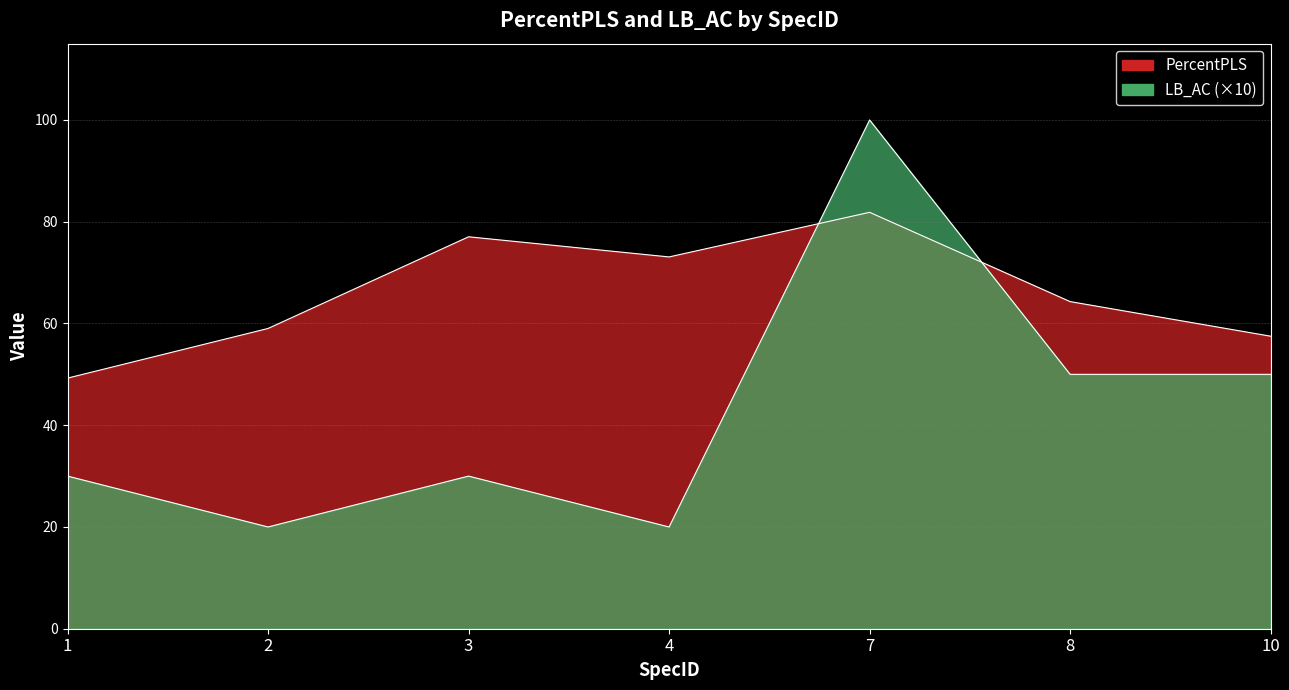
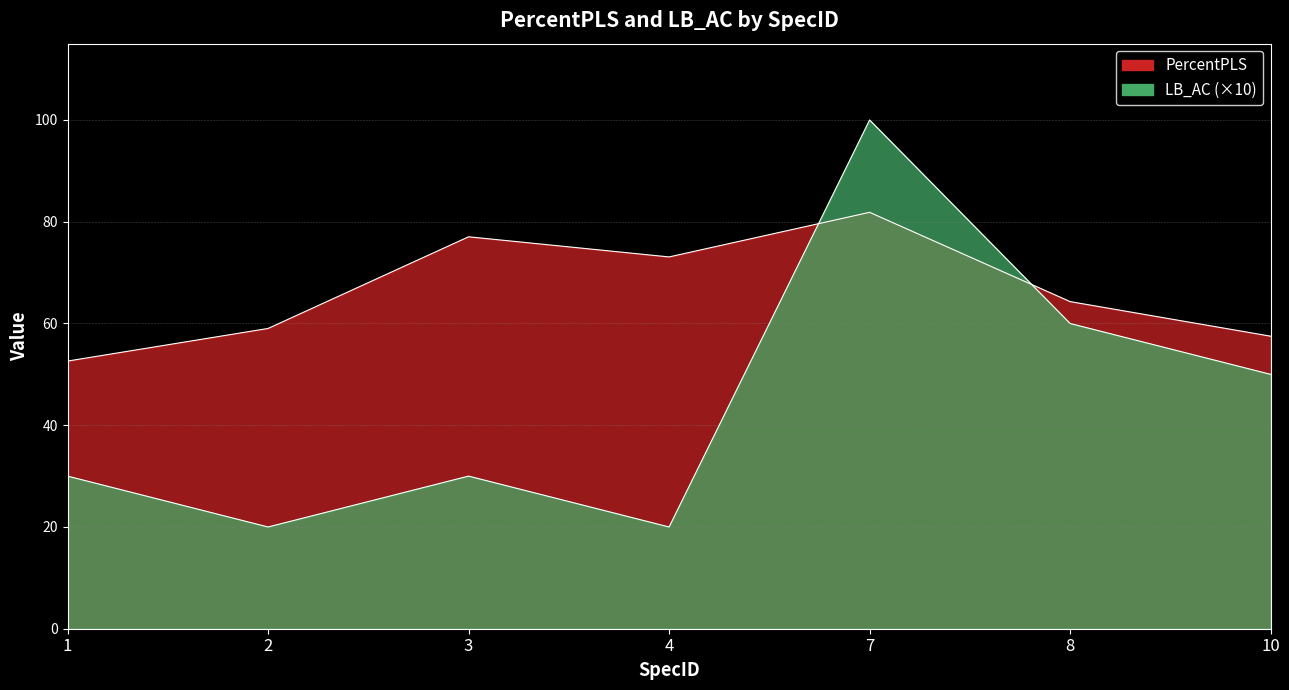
  {
    "PercentPLS": {
-     "1": 49,
+     "1": 53,
      "2": 59,
      "3": 77,
      "4": 73,
      "7": 82,
      "8": 64,
      "10": 58
    },
    "LB_AC (×10)": {
      "1": 30,
      "2": 20,
      "3": 30,
      "4": 20,
      "7": 100,
-     "8": 50,
+     "8": 60,
      "10": 50
    }
  }
